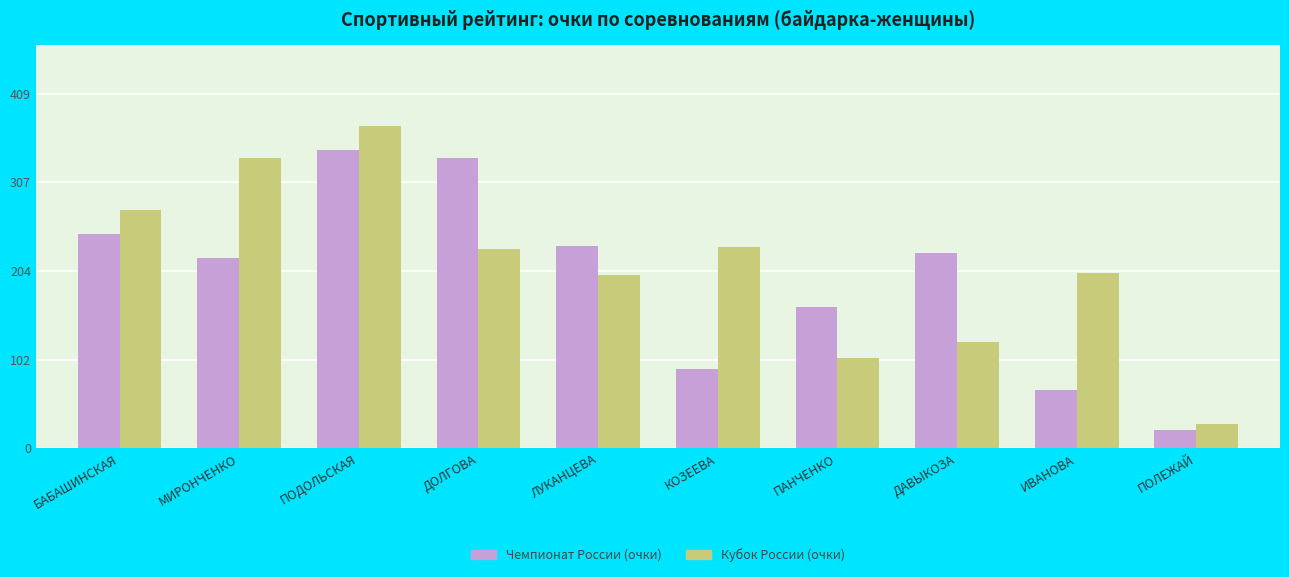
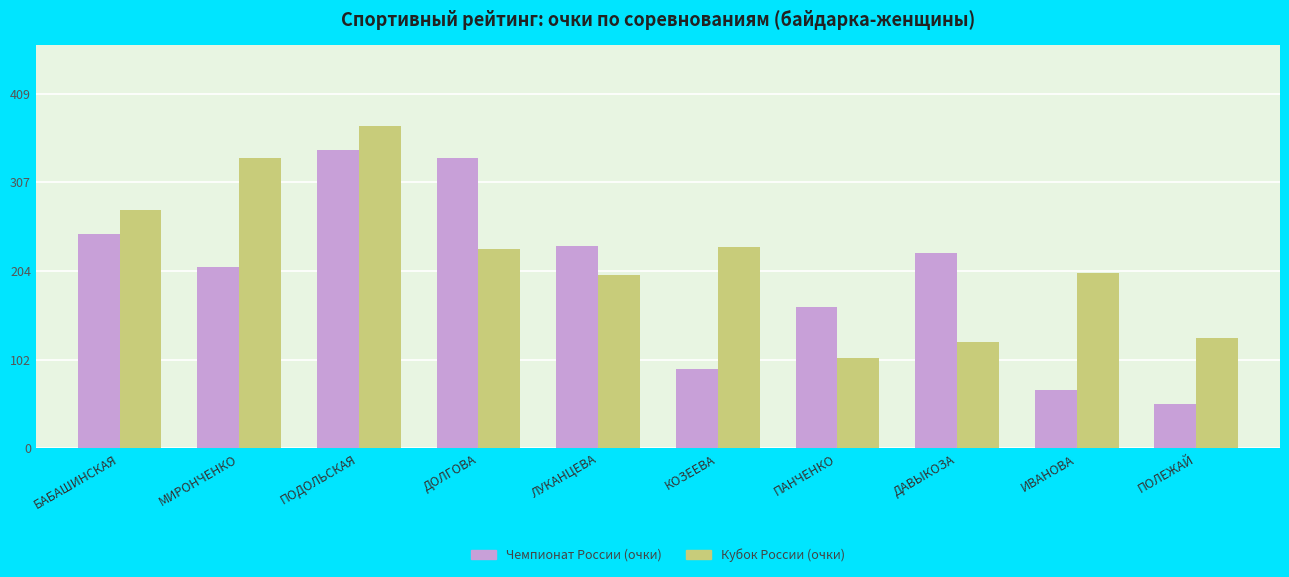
  {
    "Чемпионат России (очки)": {
      "БАБАШИНСКАЯ": 250,
-     "МИРОНЧЕНКО": 220,
+     "МИРОНЧЕНКО": 210,
      "ПОДОЛЬСКАЯ": 340,
      "ДОЛГОВА": 340,
      "ЛУКАНЦЕВА": 230,
      "КОЗЕЕВА": 90,
      "ПАНЧЕНКО": 160,
      "ДАВЫКОЗА": 230,
      "ИВАНОВА": 70,
-     "ПОЛЕЖАЙ": 20
+     "ПОЛЕЖАЙ": 50
    },
    "Кубок России (очки)": {
      "БАБАШИНСКАЯ": 280,
      "МИРОНЧЕНКО": 340,
      "ПОДОЛЬСКАЯ": 370,
      "ДОЛГОВА": 230,
      "ЛУКАНЦЕВА": 200,
      "КОЗЕЕВА": 230,
      "ПАНЧЕНКО": 110,
      "ДАВЫКОЗА": 120,
      "ИВАНОВА": 200,
-     "ПОЛЕЖАЙ": 30
+     "ПОЛЕЖАЙ": 130
    }
  }
